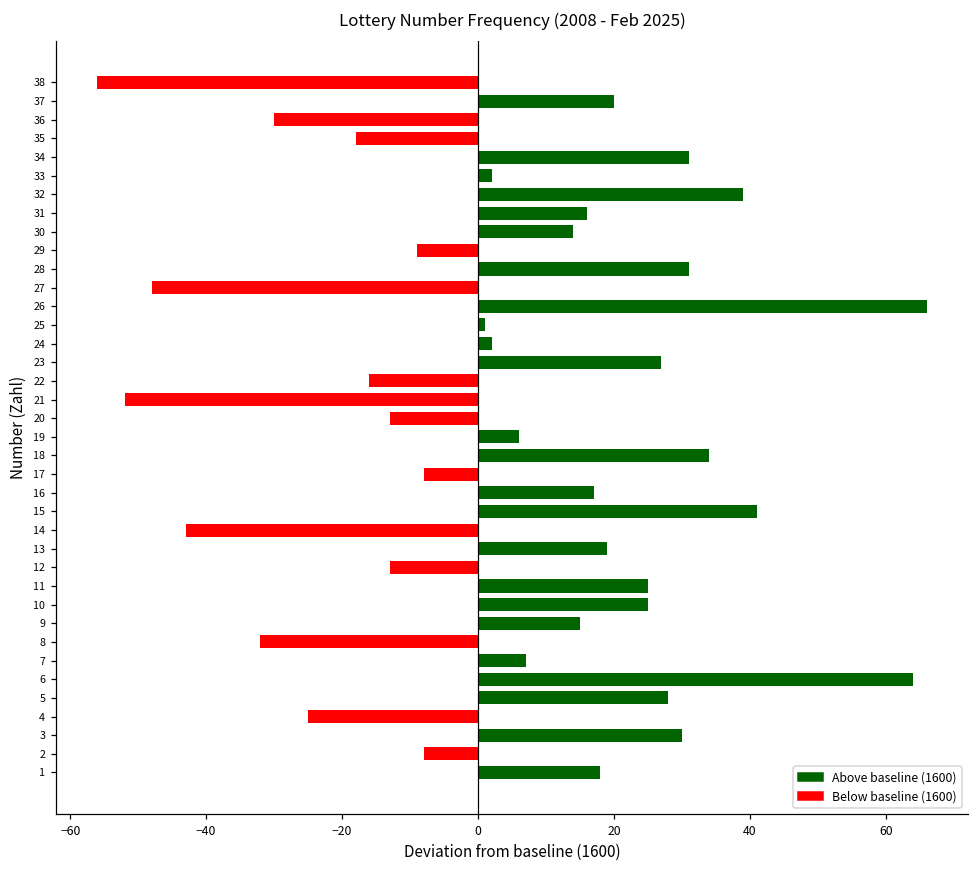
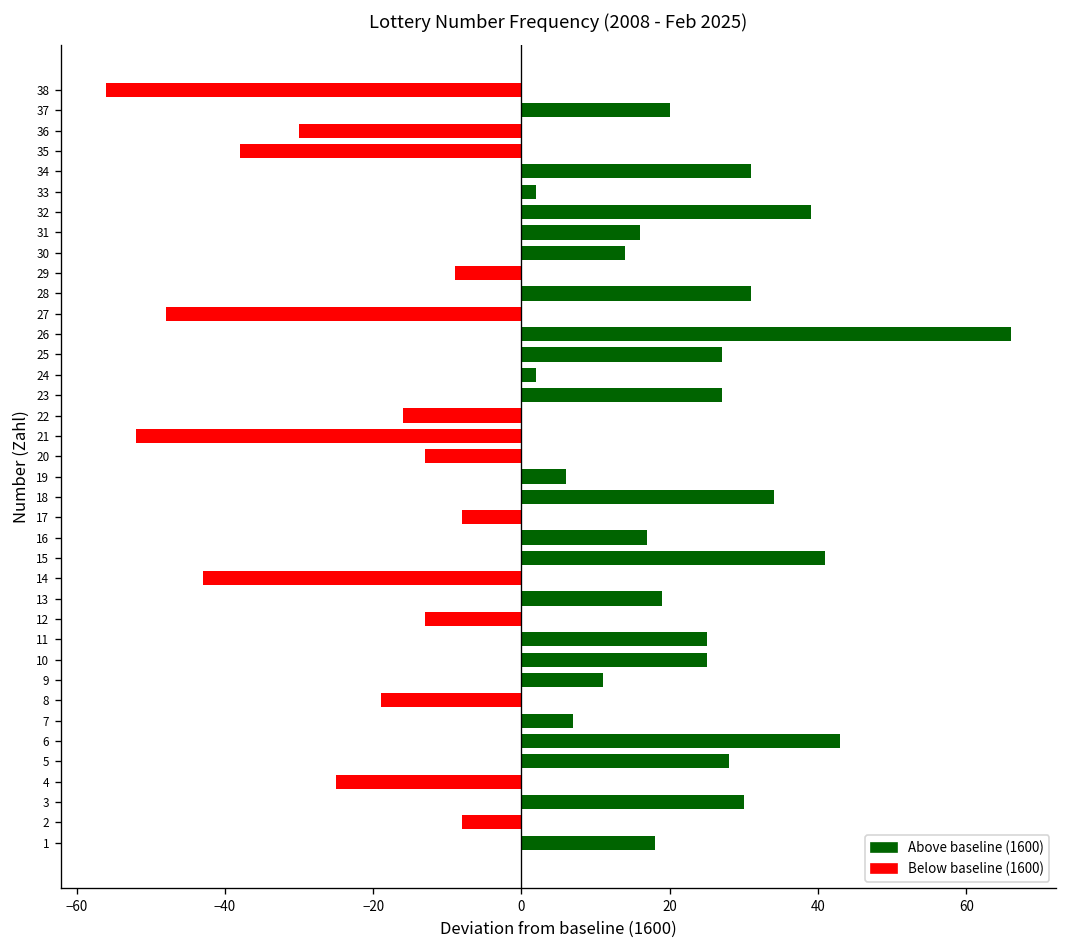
  {
    "38": -56,
    "37": 20,
    "36": -30,
-   "35": -18,
+   "35": -38,
    "34": 31,
    "33": 2,
    "32": 39,
    "31": 16,
    "30": 14,
    "29": -9,
    "28": 31,
    "27": -48,
    "26": 66,
-   "25": 1,
+   "25": 27,
    "24": 2,
    "23": 27,
    "22": -16,
    "21": -52,
    "20": -13,
    "19": 6,
    "18": 34,
    "17": -8,
    "16": 17,
    "15": 41,
    "14": -43,
    "13": 19,
    "12": -13,
    "11": 25,
    "10": 25,
-   "9": 15,
-   "8": -32,
+   "9": 11,
+   "8": -19,
    "7": 7,
-   "6": 64,
+   "6": 43,
    "5": 28,
    "4": -25,
    "3": 30,
    "2": -8,
    "1": 18
  }
